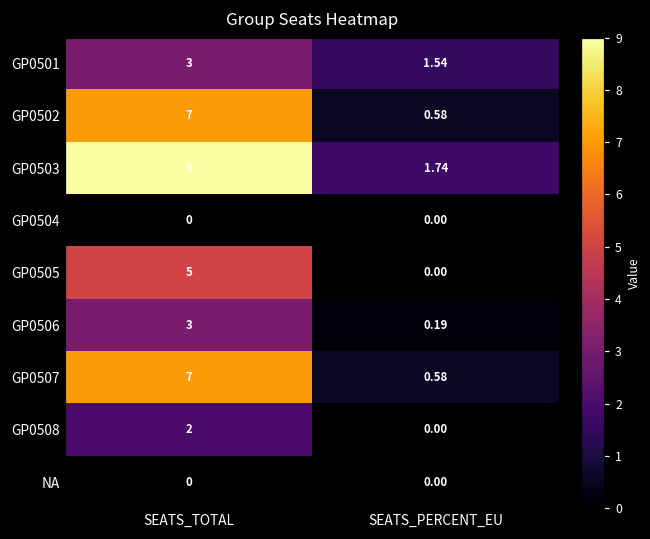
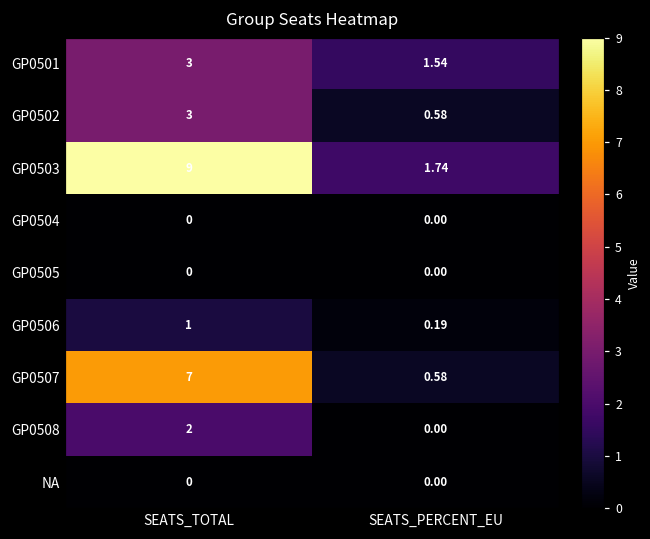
  {
    "GP0501": {
      "SEATS_TOTAL": 3,
      "SEATS_PERCENT_EU": 1.54
    },
    "GP0502": {
-     "SEATS_TOTAL": 7,
+     "SEATS_TOTAL": 3,
      "SEATS_PERCENT_EU": 0.58
    },
    "GP0503": {
      "SEATS_TOTAL": 9,
      "SEATS_PERCENT_EU": 1.74
    },
    "GP0504": {
      "SEATS_TOTAL": 0,
      "SEATS_PERCENT_EU": 0.00
    },
    "GP0505": {
-     "SEATS_TOTAL": 5,
+     "SEATS_TOTAL": 0,
      "SEATS_PERCENT_EU": 0.00
    },
    "GP0506": {
-     "SEATS_TOTAL": 3,
+     "SEATS_TOTAL": 1,
      "SEATS_PERCENT_EU": 0.19
    },
    "GP0507": {
      "SEATS_TOTAL": 7,
      "SEATS_PERCENT_EU": 0.58
    },
    "GP0508": {
      "SEATS_TOTAL": 2,
      "SEATS_PERCENT_EU": 0.00
    },
    "NA": {
      "SEATS_TOTAL": 0,
      "SEATS_PERCENT_EU": 0.00
    }
  }
